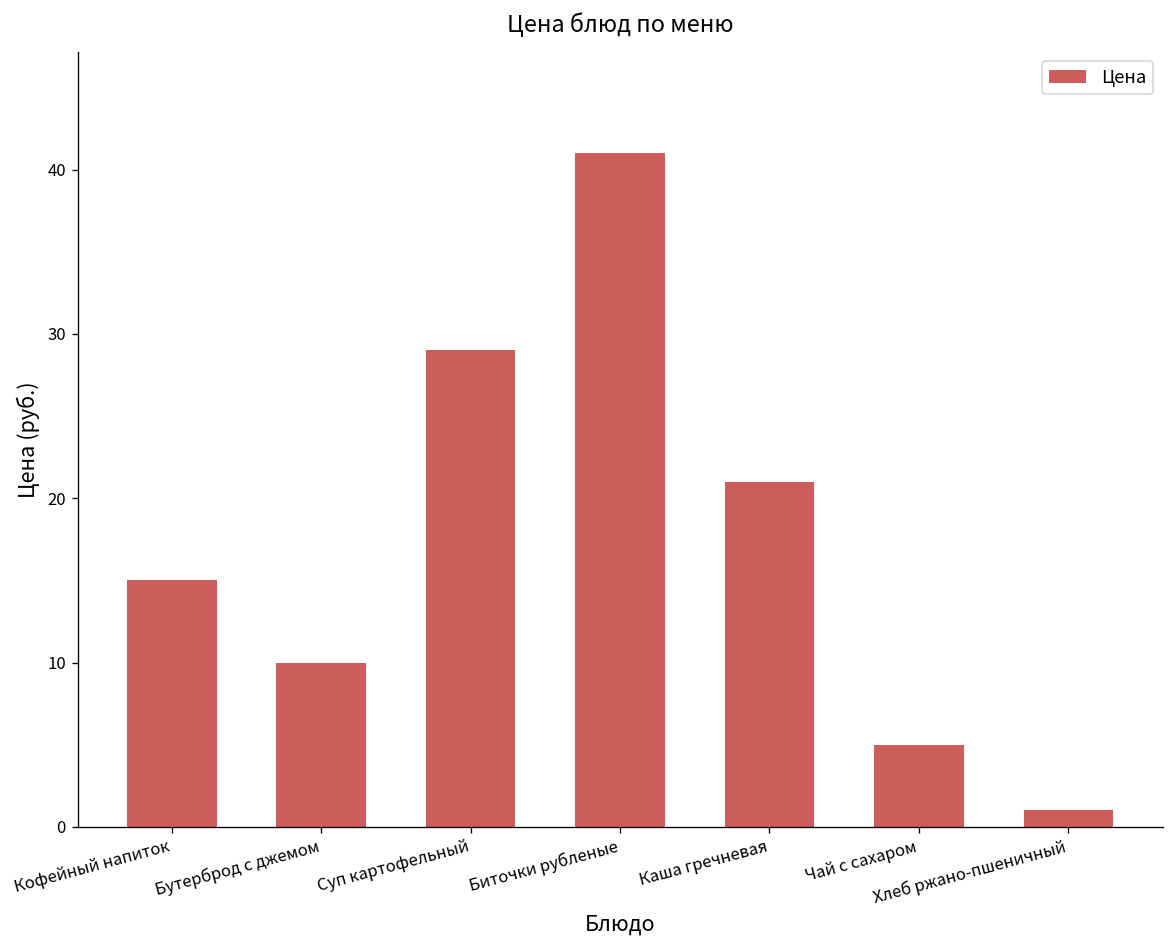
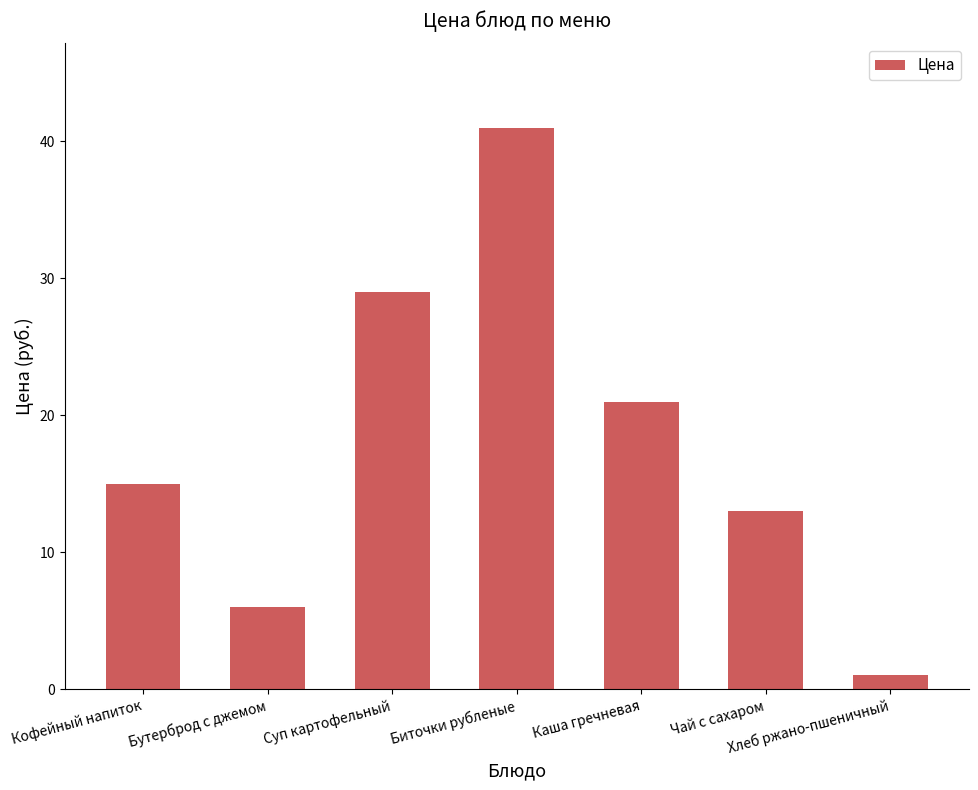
  {
    "Кофейный напиток": 15,
-   "Бутерброд с джемом": 10,
+   "Бутерброд с джемом": 6,
    "Суп картофельный": 29,
    "Биточки рубленые": 41,
    "Каша гречневая": 21,
-   "Чай с сахаром": 5,
+   "Чай с сахаром": 13,
    "Хлеб ржано-пшеничный": 1
  }
